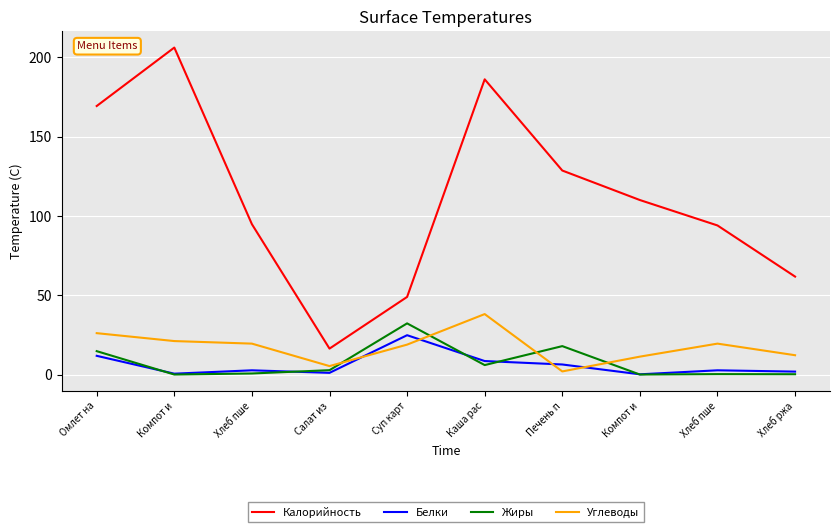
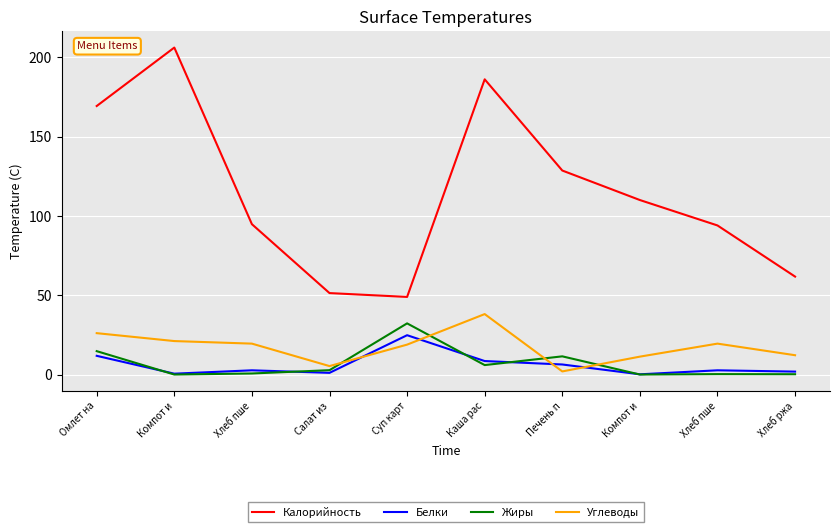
  {
    "Калорийность": {
      "Омлет на": 169,
-     "Салат из": 16,
+     "Салат из": 51,
      "Суп карт": 49,
      "Каша рас": 186,
      "Печень п": 129,
      "Хлеб ржа": 62
    },
    "Белки": {
      "Омлет на": 12,
      "Салат из": 1,
      "Суп карт": 25,
      "Каша рас": 9,
      "Печень п": 6,
      "Хлеб ржа": 2
    },
    "Жиры": {
      "Омлет на": 15,
      "Салат из": 3,
      "Суп карт": 32,
      "Каша рас": 6,
-     "Печень п": 18,
+     "Печень п": 12,
      "Хлеб ржа": 0
    },
    "Углеводы": {
      "Омлет на": 26,
      "Салат из": 5,
      "Суп карт": 19,
      "Каша рас": 38,
      "Печень п": 2,
      "Хлеб ржа": 12
    }
  }
